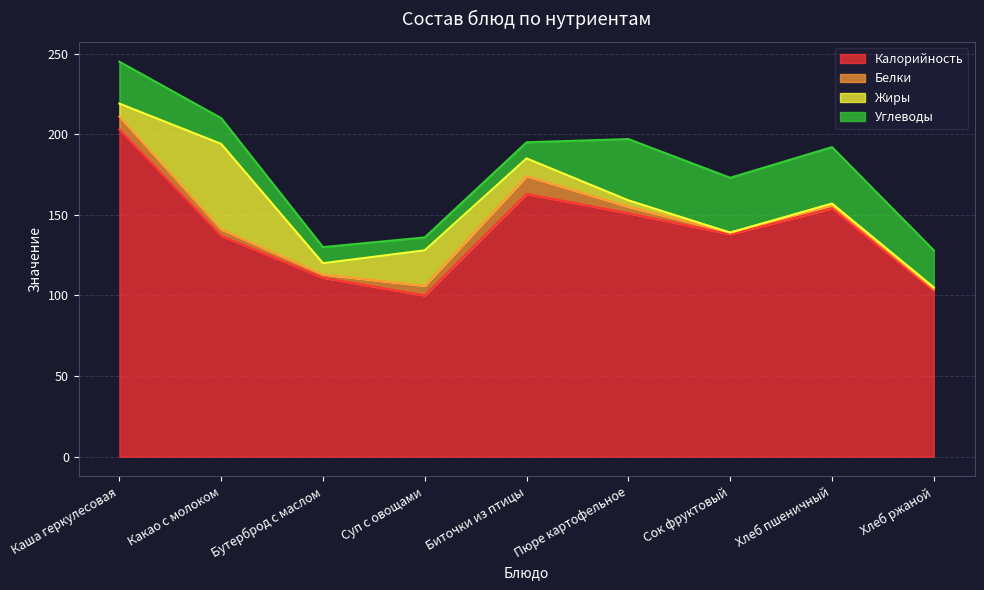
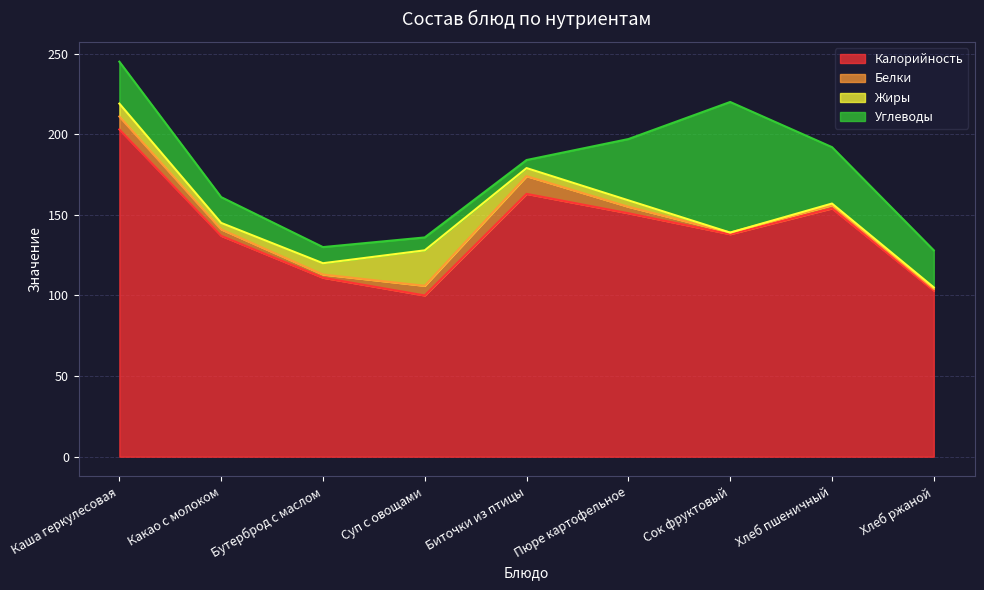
  {
    "Калорийность": {
      "Каша геркулесовая": 203,
      "Какао с молоком": 137,
      "Бутерброд с маслом": 111,
      "Суп с овощами": 100,
      "Биточки из птицы": 163,
      "Пюре картофельное": 151,
      "Хлеб пшеничный": 154
    },
    "Белки": {
      "Каша геркулесовая": 8,
      "Какао с молоком": 4,
      "Бутерброд с маслом": 2,
      "Суп с овощами": 6,
      "Биточки из птицы": 11,
      "Пюре картофельное": 4
    },
    "Жиры": {
      "Каша геркулесовая": 8,
-     "Какао с молоком": 53,
+     "Какао с молоком": 4,
      "Бутерброд с маслом": 7,
      "Суп с овощами": 22,
-     "Биточки из птицы": 11,
+     "Биточки из птицы": 5,
      "Пюре картофельное": 4
    },
    "Углеводы": {
      "Каша геркулесовая": 26,
      "Какао с молоком": 16,
      "Бутерброд с маслом": 10,
      "Суп с овощами": 8,
-     "Биточки из птицы": 10,
+     "Биточки из птицы": 5,
      "Пюре картофельное": 38,
-     "Сок фруктовый": 34,
+     "Сок фруктовый": 81,
      "Хлеб пшеничный": 35,
      "Хлеб ржаной": 23
    }
  }
